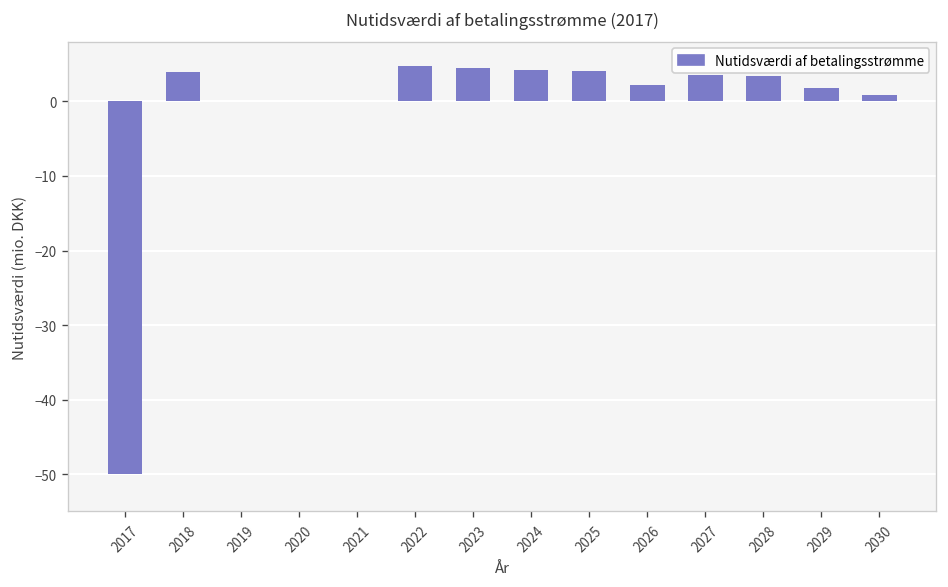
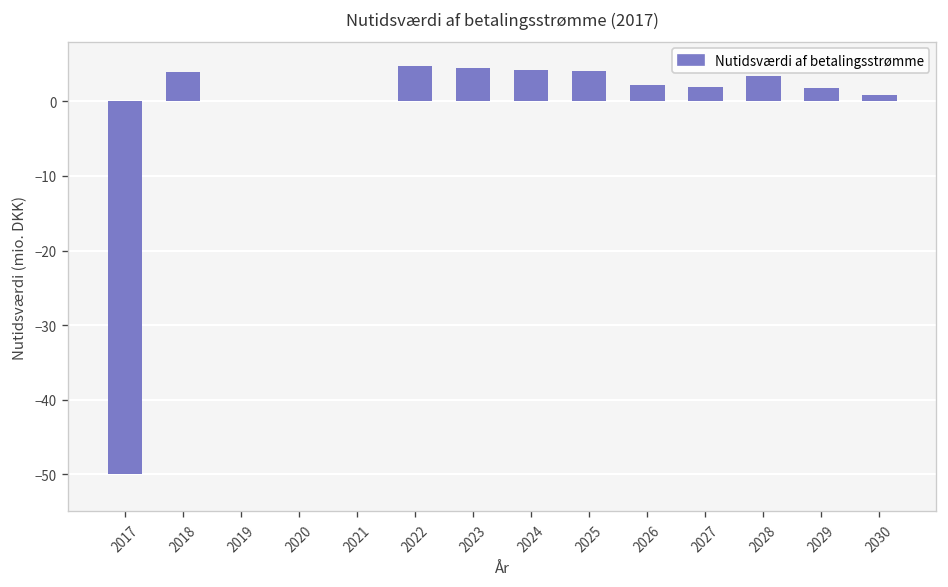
  {
    "2017": -50,
    "2018": 4,
    "2019": 0,
    "2020": 0,
    "2021": 0,
    "2022": 5,
    "2023": 4,
    "2024": 4,
    "2025": 4,
    "2026": 2,
-   "2027": 4,
+   "2027": 2,
    "2028": 3,
    "2029": 2,
    "2030": 1
  }
